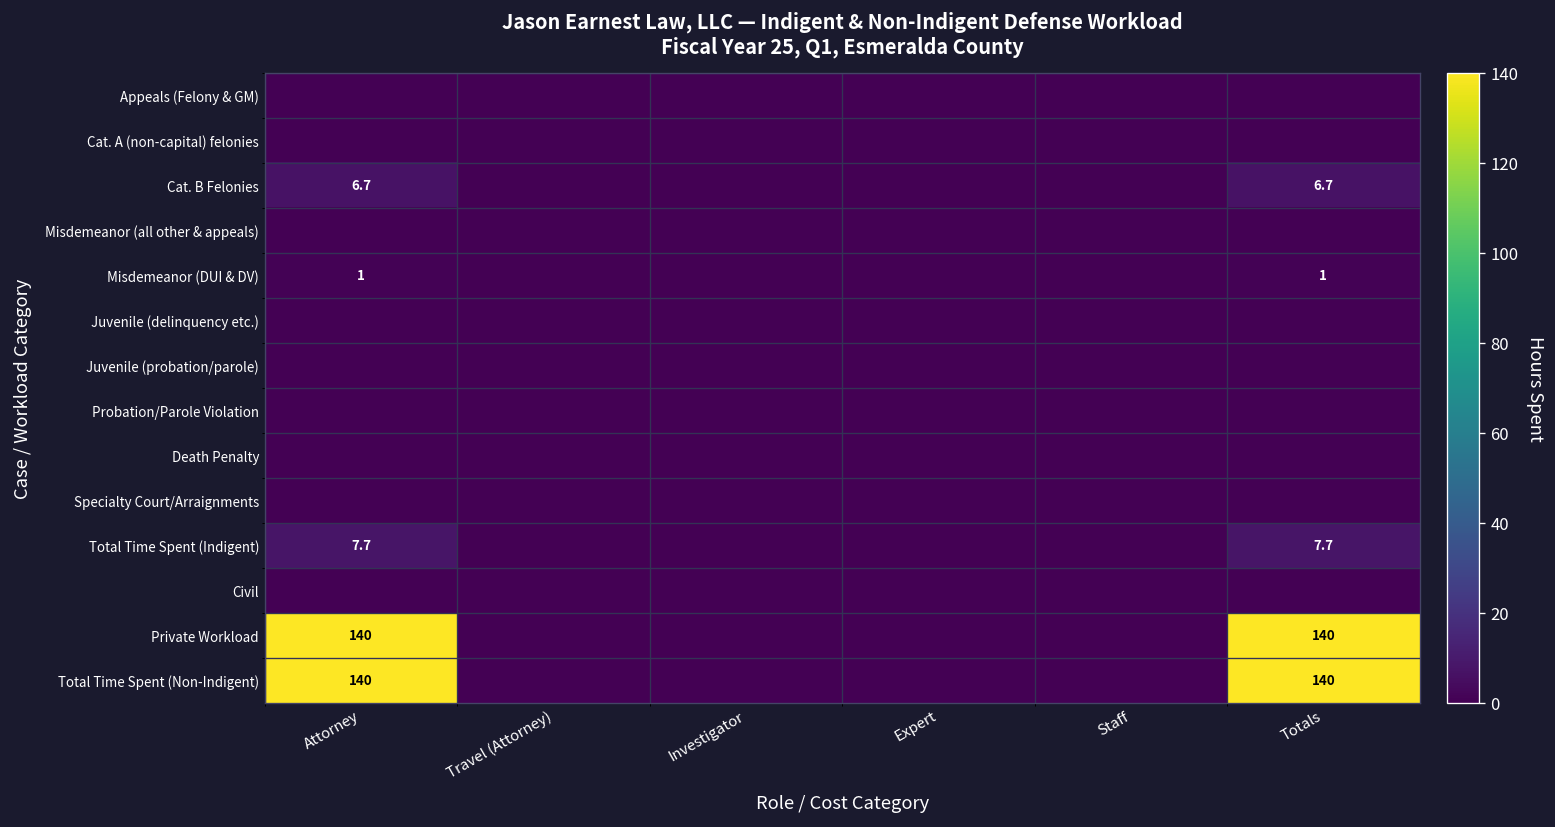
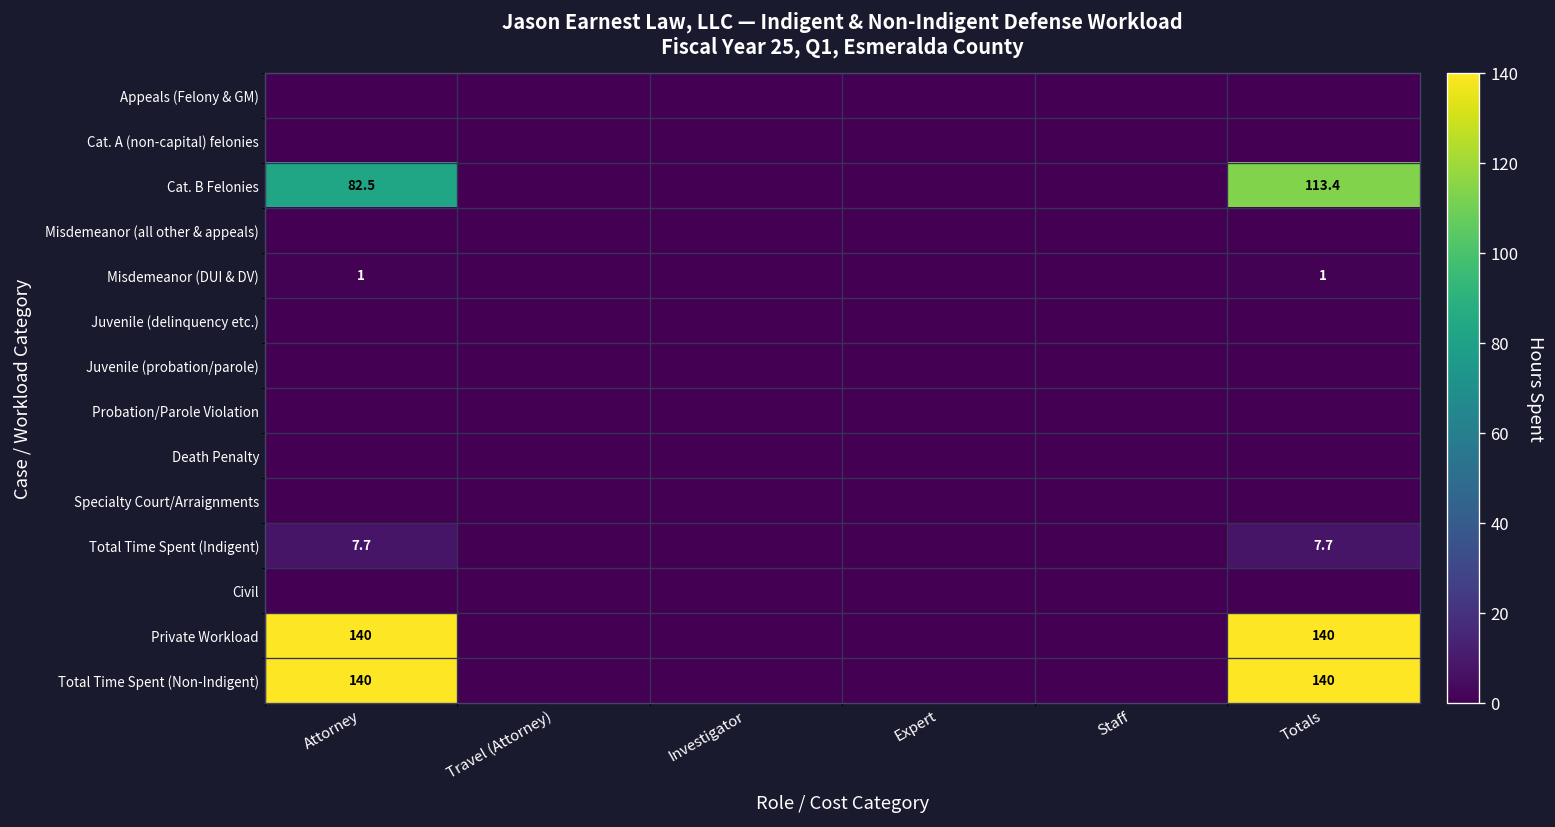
  {
    "Cat. B Felonies": {
-     "Attorney": 6.7,
-     "Totals": 6.7
+     "Attorney": 82.5,
+     "Totals": 113.4
    },
    "Misdemeanor (DUI & DV)": {
      "Attorney": 1,
      "Totals": 1
    },
    "Total Time Spent (Indigent)": {
      "Attorney": 7.7,
      "Totals": 7.7
    },
    "Private Workload": {
      "Attorney": 140,
      "Totals": 140
    },
    "Total Time Spent (Non-Indigent)": {
      "Attorney": 140,
      "Totals": 140
    }
  }
